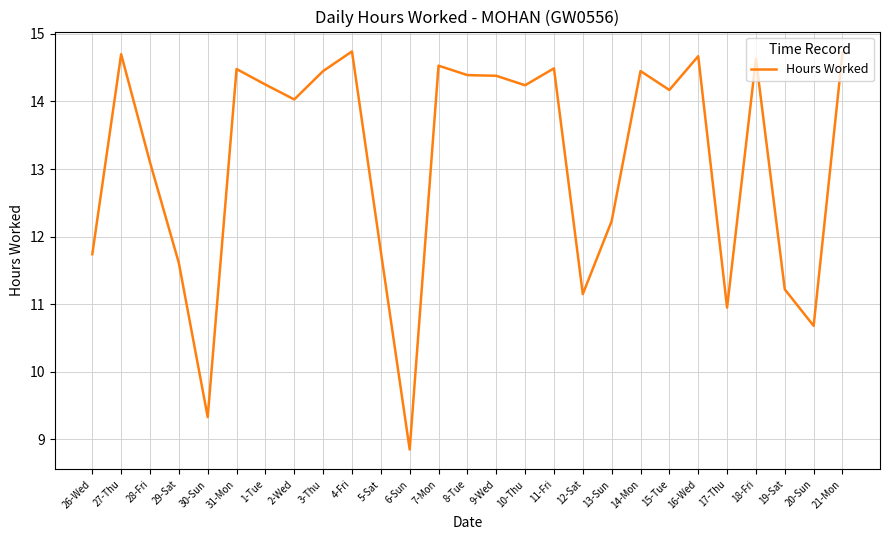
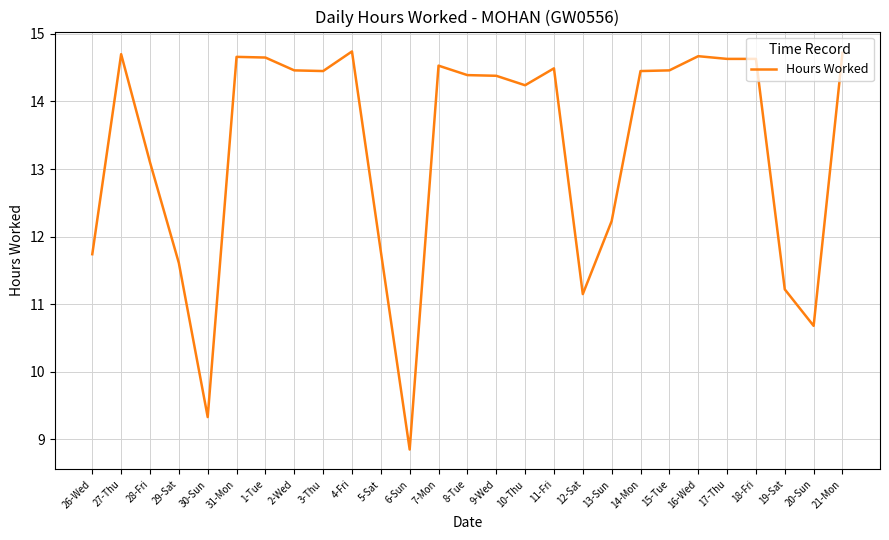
  {
    "26-Wed": 11.7,
    "27-Thu": 14.7,
    "28-Fri": 13.1,
    "29-Sat": 11.6,
    "30-Sun": 9.3,
-   "31-Mon": 14.5,
-   "1-Tue": 14.3,
-   "2-Wed": 14.0,
+   "31-Mon": 14.7,
+   "1-Tue": 14.7,
+   "2-Wed": 14.5,
    "3-Thu": 14.5,
    "4-Fri": 14.7,
    "5-Sat": 11.8,
    "6-Sun": 8.9,
    "7-Mon": 14.5,
    "8-Tue": 14.4,
    "9-Wed": 14.4,
    "10-Thu": 14.2,
    "11-Fri": 14.5,
    "12-Sat": 11.2,
    "13-Sun": 12.2,
    "14-Mon": 14.5,
-   "15-Tue": 14.2,
+   "15-Tue": 14.5,
    "16-Wed": 14.7,
-   "17-Thu": 11.0,
+   "17-Thu": 14.6,
    "19-Sat": 11.2,
    "20-Sun": 10.7
  }
